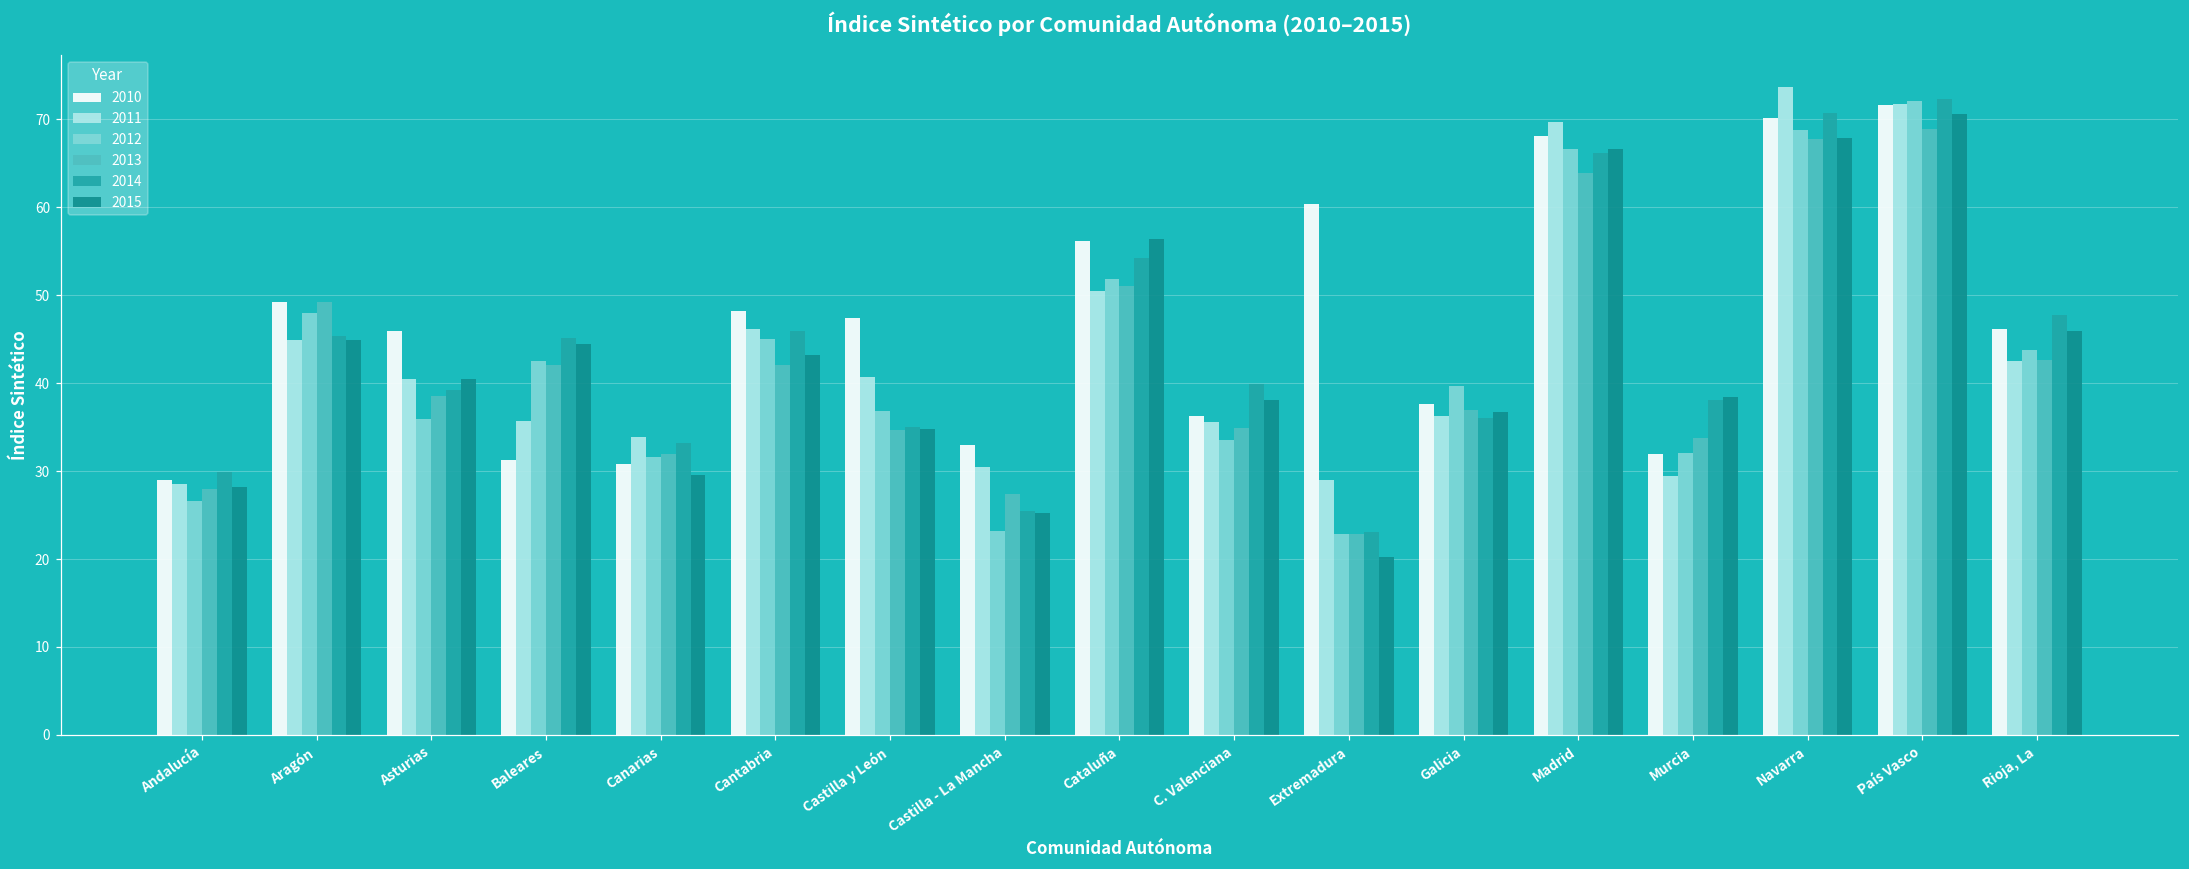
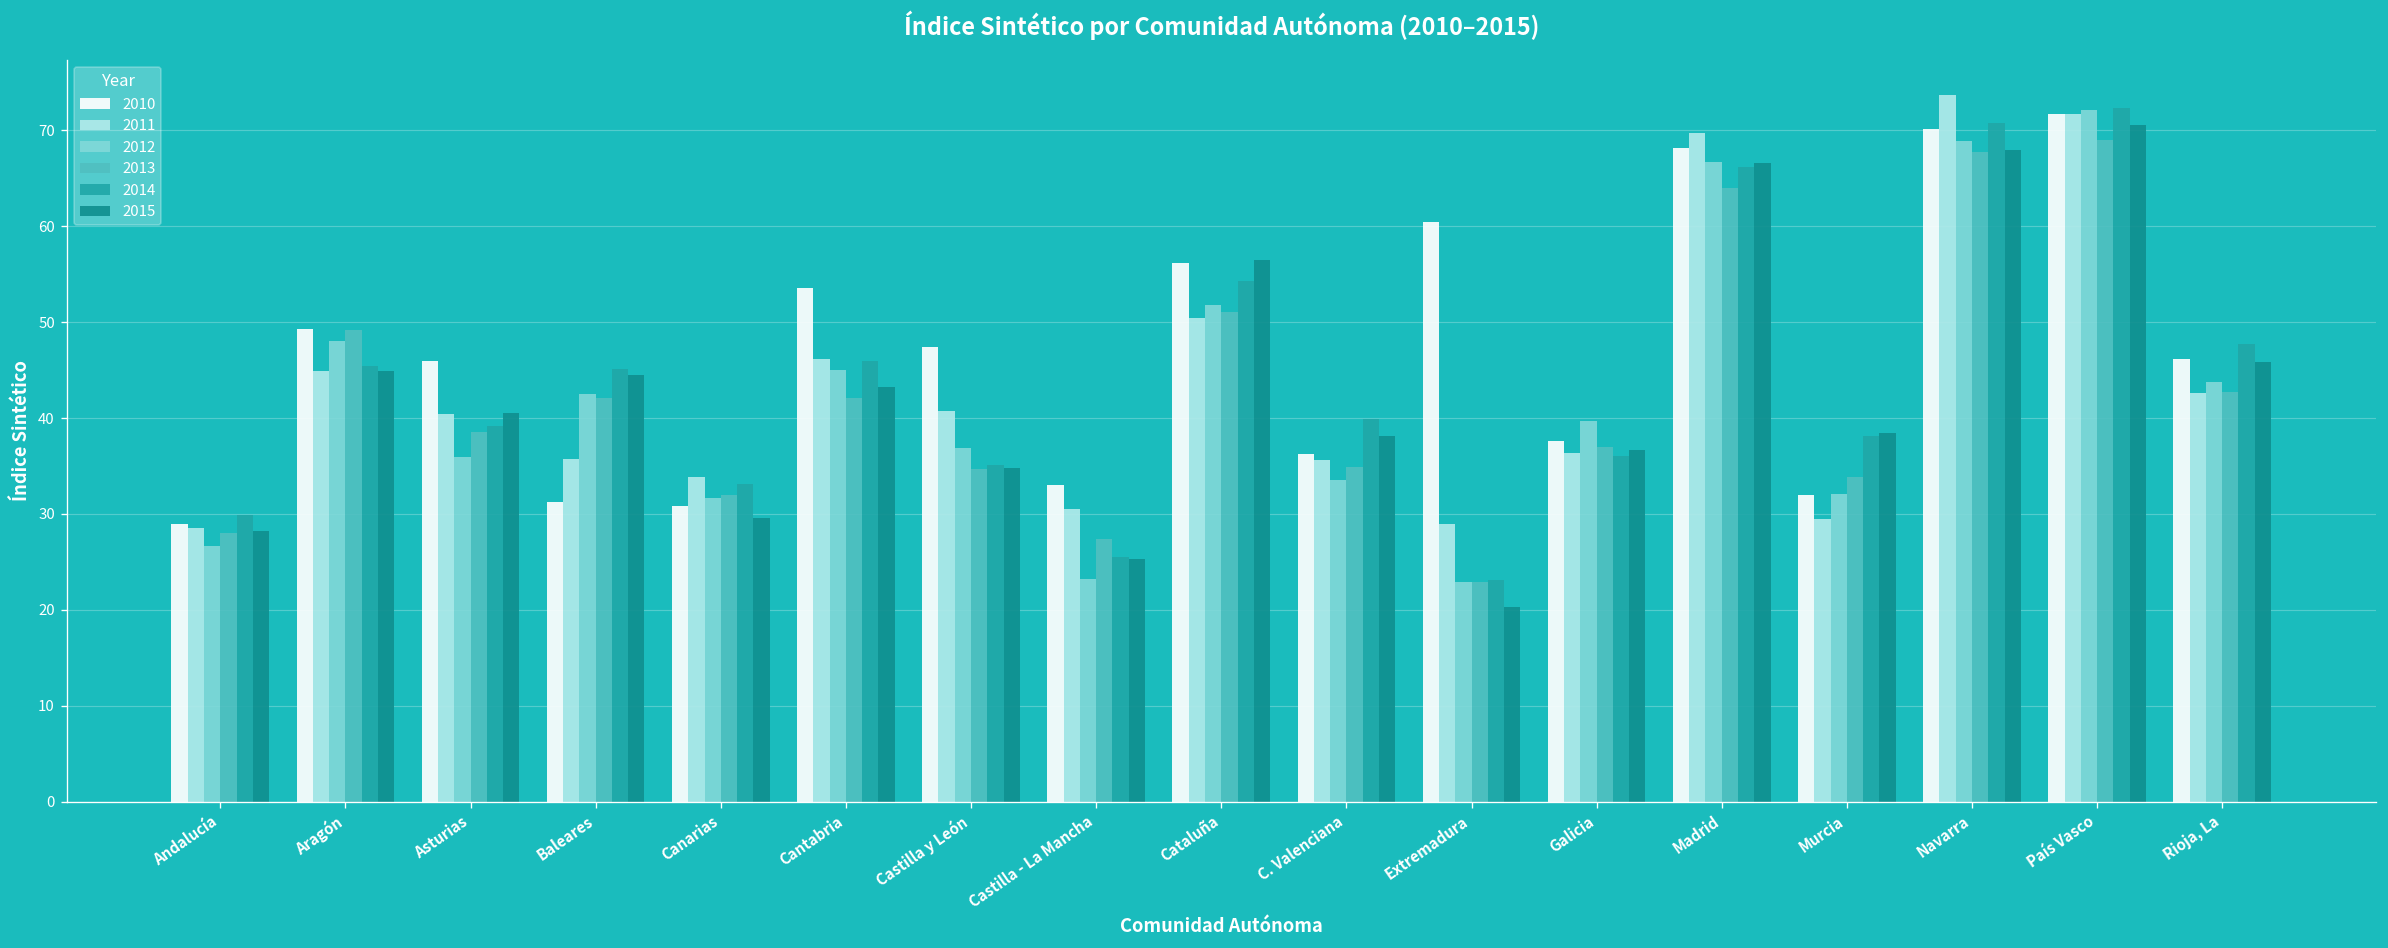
  {
    "2010": {
      "Andalucía": 29,
      "Aragón": 49,
      "Asturias": 46,
      "Baleares": 31,
      "Canarias": 31,
-     "Cantabria": 48,
+     "Cantabria": 54,
      "Castilla y León": 47,
      "Castilla - La Mancha": 33,
      "Cataluña": 56,
      "C. Valenciana": 36,
      "Extremadura": 60,
      "Galicia": 38,
      "Madrid": 68,
      "Murcia": 32,
      "Navarra": 70,
      "País Vasco": 72,
      "Rioja, La": 46
    }
  }
